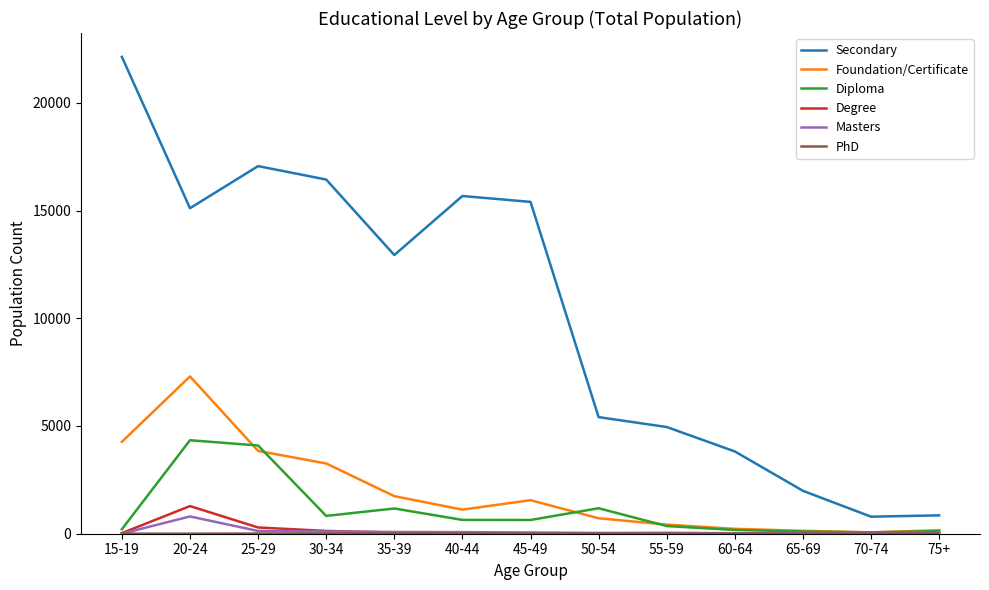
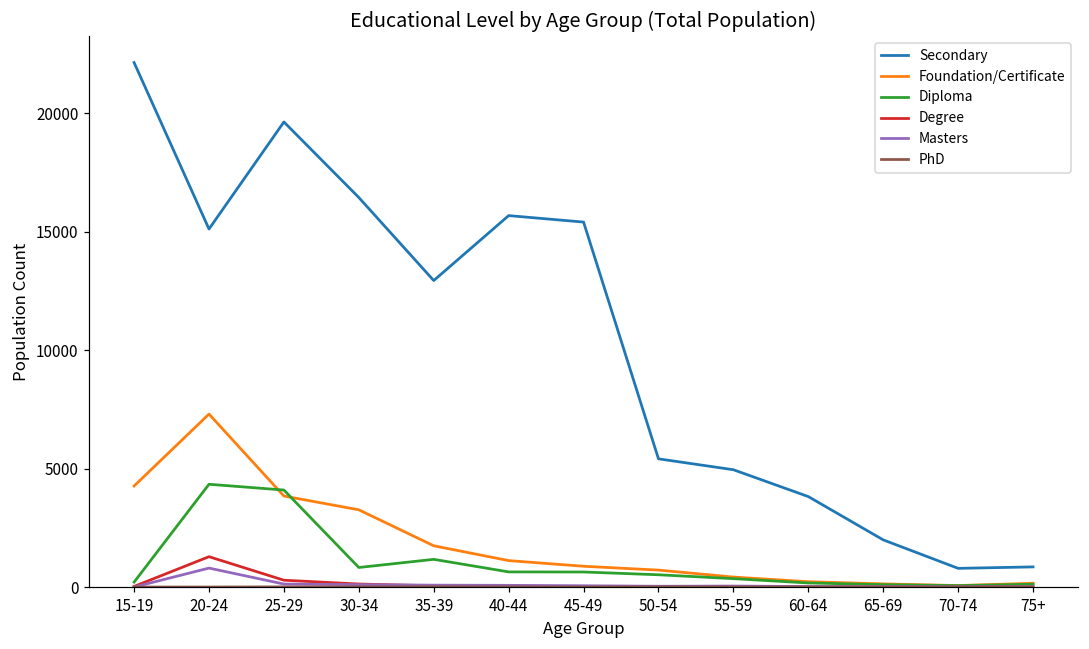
  {
    "Secondary": {
      "15-19": 22100,
      "20-24": 15100,
-     "25-29": 17100,
+     "25-29": 19600,
      "30-34": 16400,
      "35-39": 12900,
      "40-44": 15700,
      "45-49": 15400,
      "50-54": 5400,
      "55-59": 5000,
      "60-64": 3800,
      "65-69": 2000,
      "70-74": 800,
      "75+": 900
    },
    "Foundation/Certificate": {
      "15-19": 4300,
      "20-24": 7300,
      "25-29": 3800,
      "30-34": 3300,
      "35-39": 1700,
      "40-44": 1100,
-     "45-49": 1600,
+     "45-49": 900,
      "50-54": 700
    },
    "Diploma": {
      "15-19": 200,
      "20-24": 4300,
      "25-29": 4100,
      "30-34": 800,
      "35-39": 1200,
      "40-44": 600,
      "45-49": 600,
-     "50-54": 1200
+     "50-54": 500
    },
    "Degree": {
      "20-24": 1300,
      "25-29": 300
    },
    "Masters": {
      "20-24": 800
    },
    "PhD": {
      "20-24": 0
    }
  }
